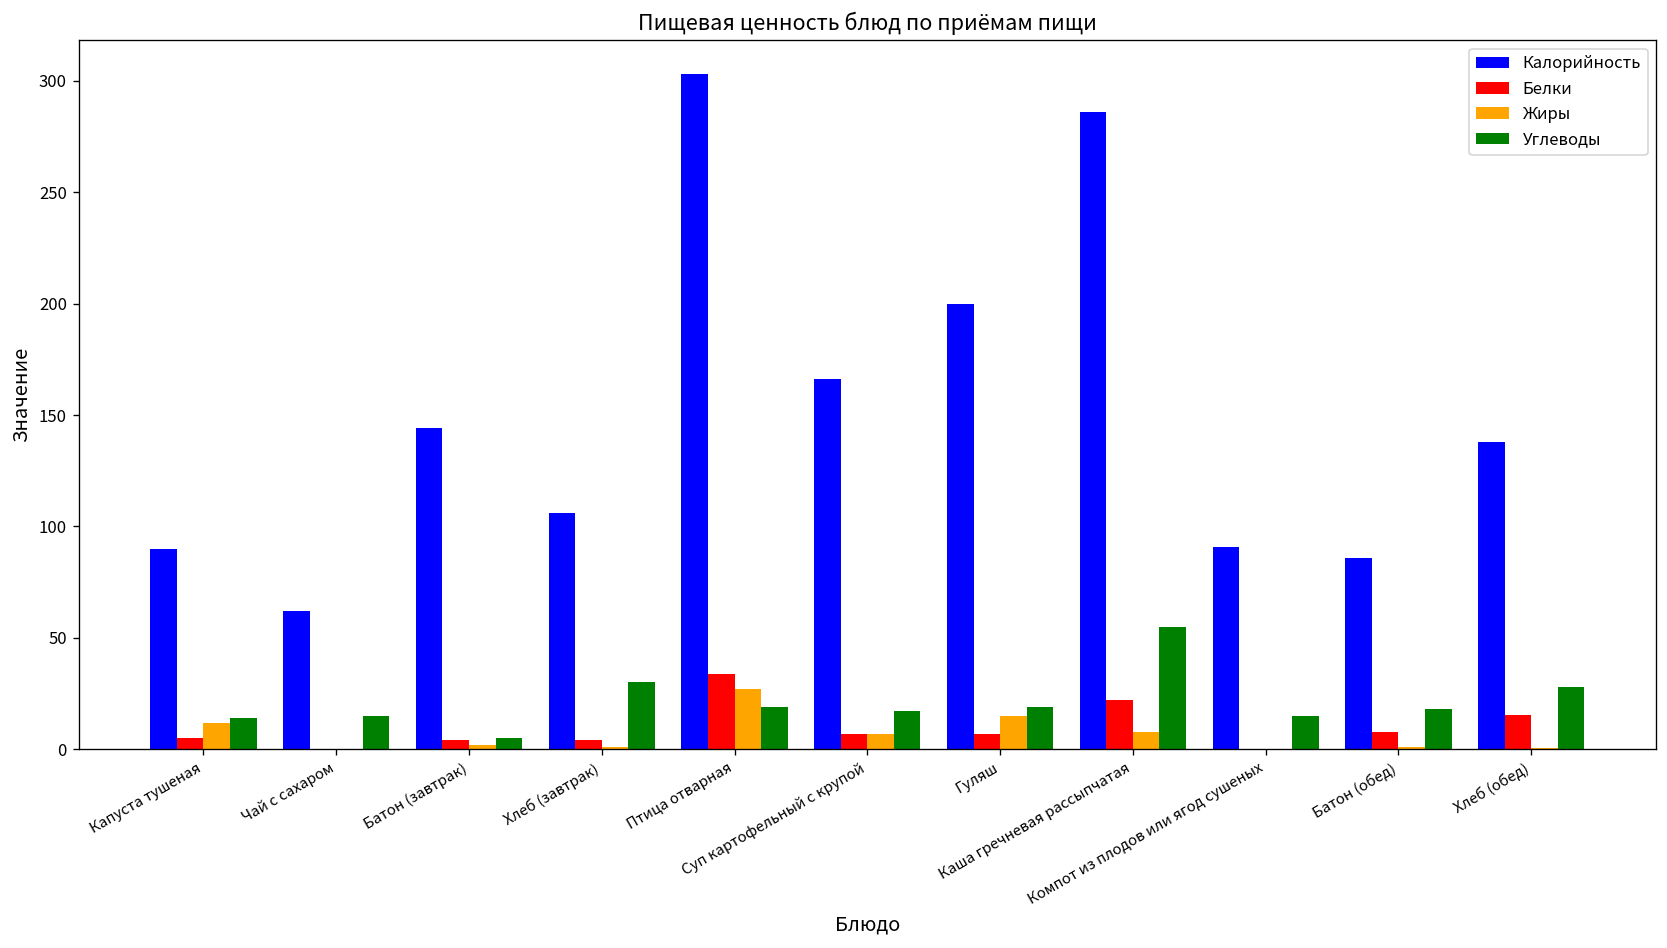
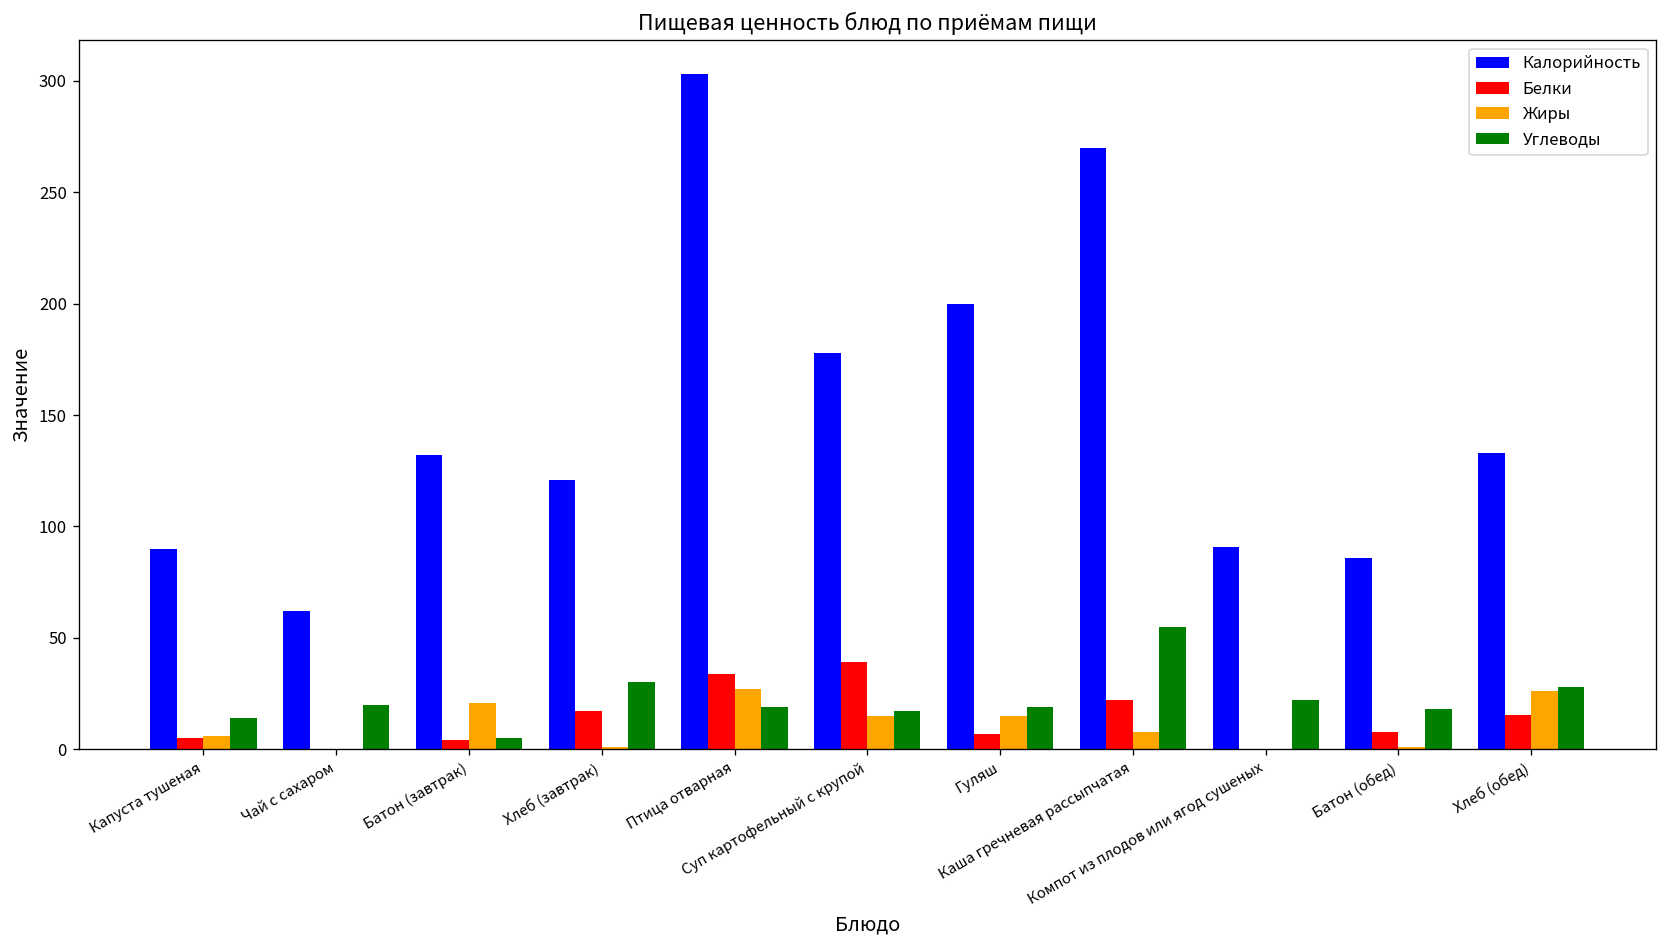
  {
    "Калорийность": {
      "Капуста тушеная": 90,
      "Чай с сахаром": 62,
-     "Батон (завтрак)": 144,
-     "Хлеб (завтрак)": 106,
+     "Батон (завтрак)": 132,
+     "Хлеб (завтрак)": 121,
      "Птица отварная": 303,
-     "Суп картофельный с крупой": 166,
+     "Суп картофельный с крупой": 178,
      "Гуляш": 200,
-     "Каша гречневая рассыпчатая": 286,
+     "Каша гречневая рассыпчатая": 270,
      "Компот из плодов или ягод сушеных": 91,
      "Батон (обед)": 86,
-     "Хлеб (обед)": 138
+     "Хлеб (обед)": 133
    },
    "Белки": {
      "Капуста тушеная": 5,
      "Чай с сахаром": 0,
      "Батон (завтрак)": 4,
-     "Хлеб (завтрак)": 4,
+     "Хлеб (завтрак)": 17,
      "Птица отварная": 34,
-     "Суп картофельный с крупой": 7,
+     "Суп картофельный с крупой": 39,
      "Гуляш": 7,
      "Каша гречневая рассыпчатая": 22,
      "Компот из плодов или ягод сушеных": 0,
      "Батон (обед)": 8,
      "Хлеб (обед)": 15
    },
    "Жиры": {
-     "Капуста тушеная": 12,
+     "Капуста тушеная": 6,
      "Чай с сахаром": 0,
-     "Батон (завтрак)": 2,
+     "Батон (завтрак)": 21,
      "Птица отварная": 27,
-     "Суп картофельный с крупой": 7,
+     "Суп картофельный с крупой": 15,
      "Гуляш": 15,
      "Каша гречневая рассыпчатая": 8,
      "Компот из плодов или ягод сушеных": 0,
-     "Хлеб (обед)": 0
+     "Хлеб (обед)": 26
    },
    "Углеводы": {
      "Капуста тушеная": 14,
-     "Чай с сахаром": 15,
+     "Чай с сахаром": 20,
      "Батон (завтрак)": 5,
      "Хлеб (завтрак)": 30,
      "Птица отварная": 19,
      "Суп картофельный с крупой": 17,
      "Гуляш": 19,
      "Каша гречневая рассыпчатая": 55,
-     "Компот из плодов или ягод сушеных": 15,
+     "Компот из плодов или ягод сушеных": 22,
      "Батон (обед)": 18,
      "Хлеб (обед)": 28
    }
  }
